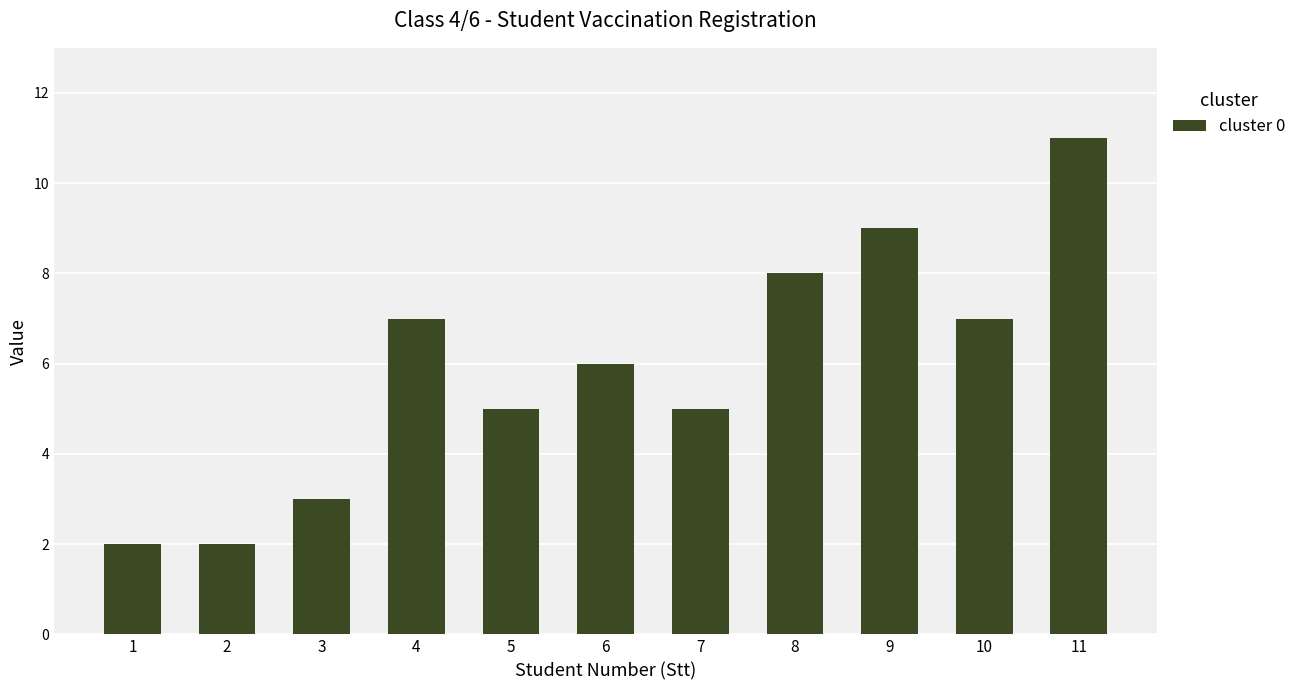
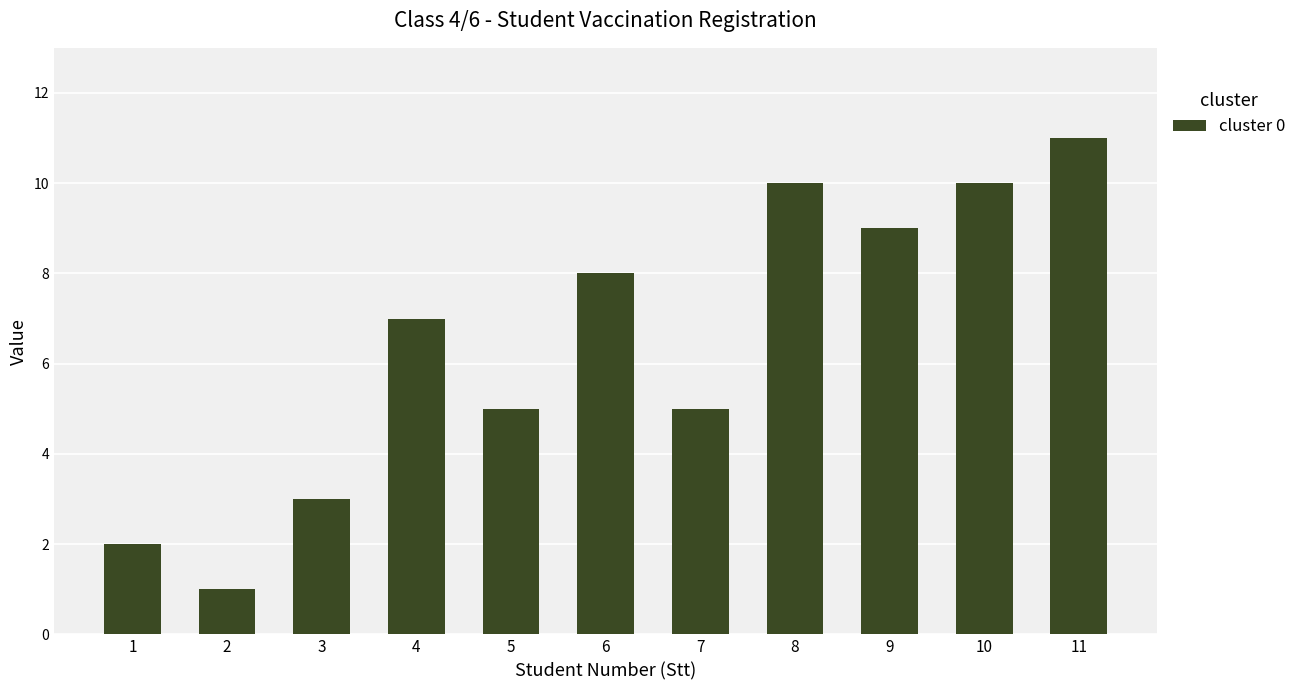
  {
    "1": 2,
-   "2": 2,
+   "2": 1,
    "3": 3,
    "4": 7,
    "5": 5,
-   "6": 6,
+   "6": 8,
    "7": 5,
-   "8": 8,
+   "8": 10,
    "9": 9,
-   "10": 7,
+   "10": 10,
    "11": 11
  }
